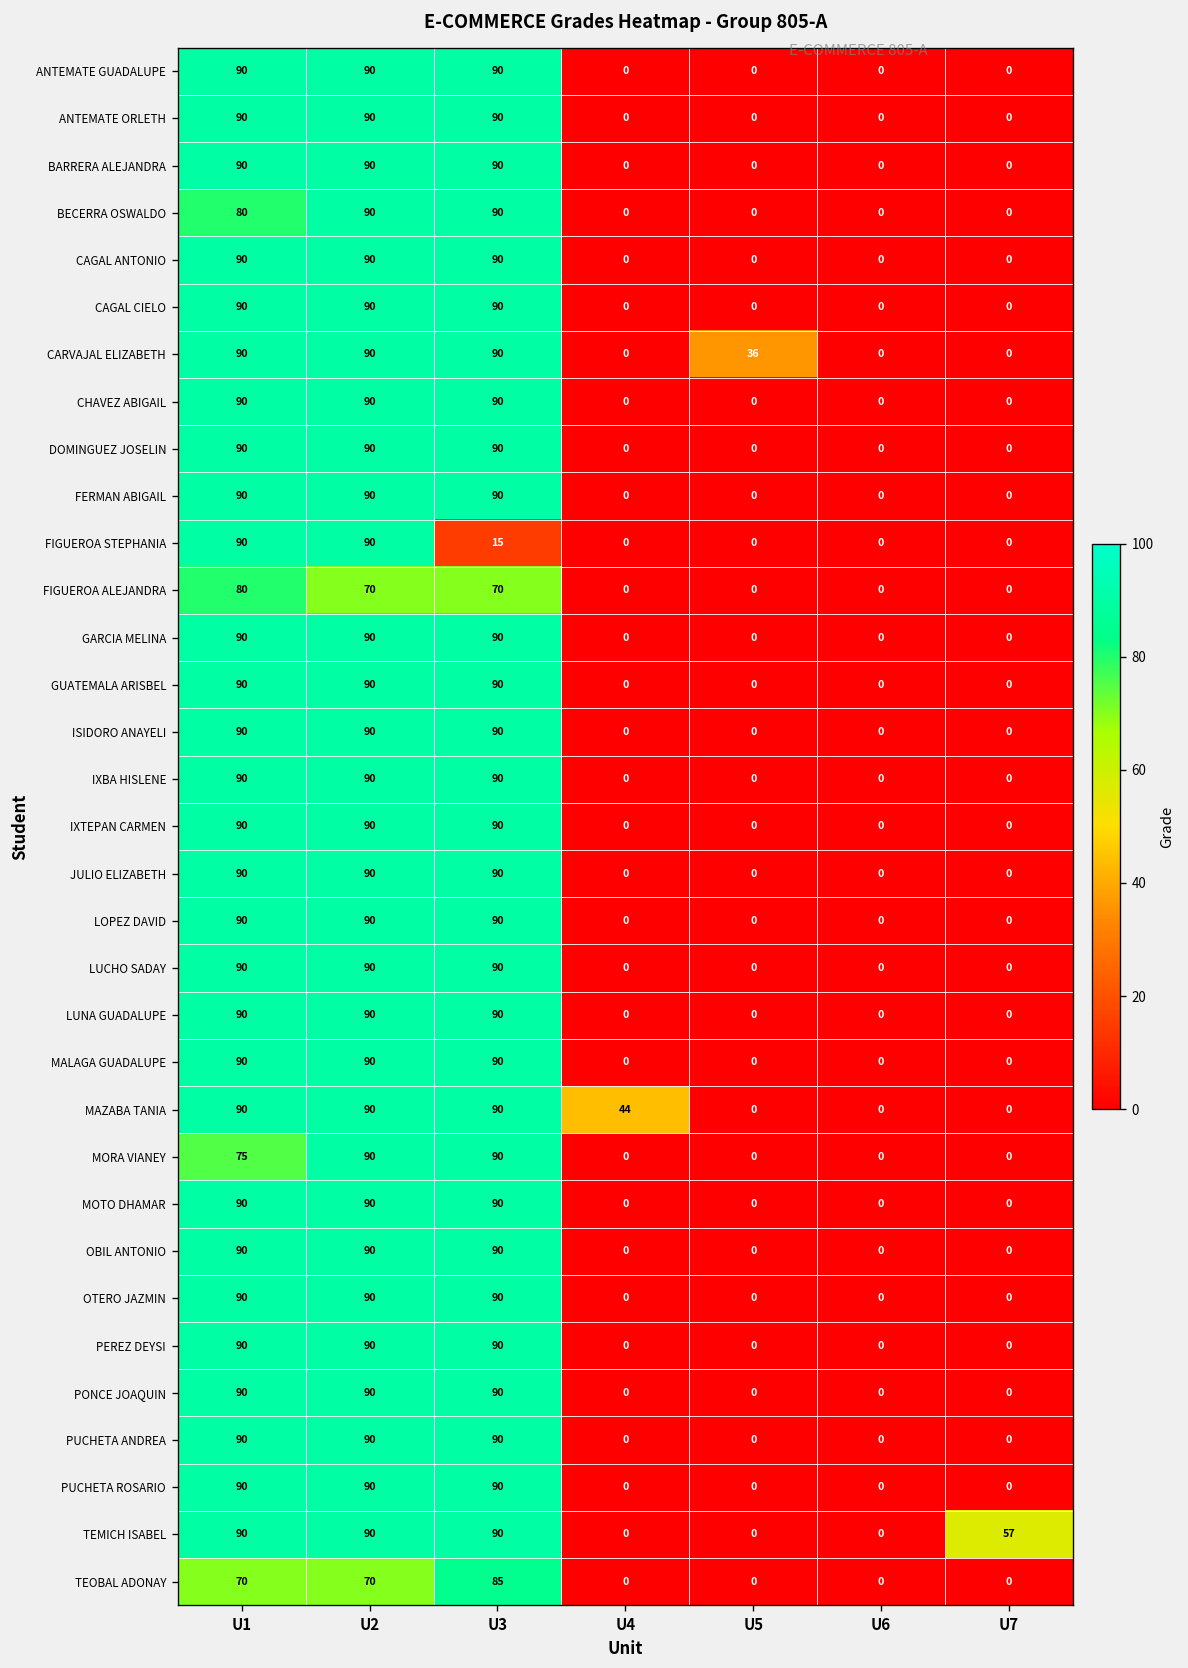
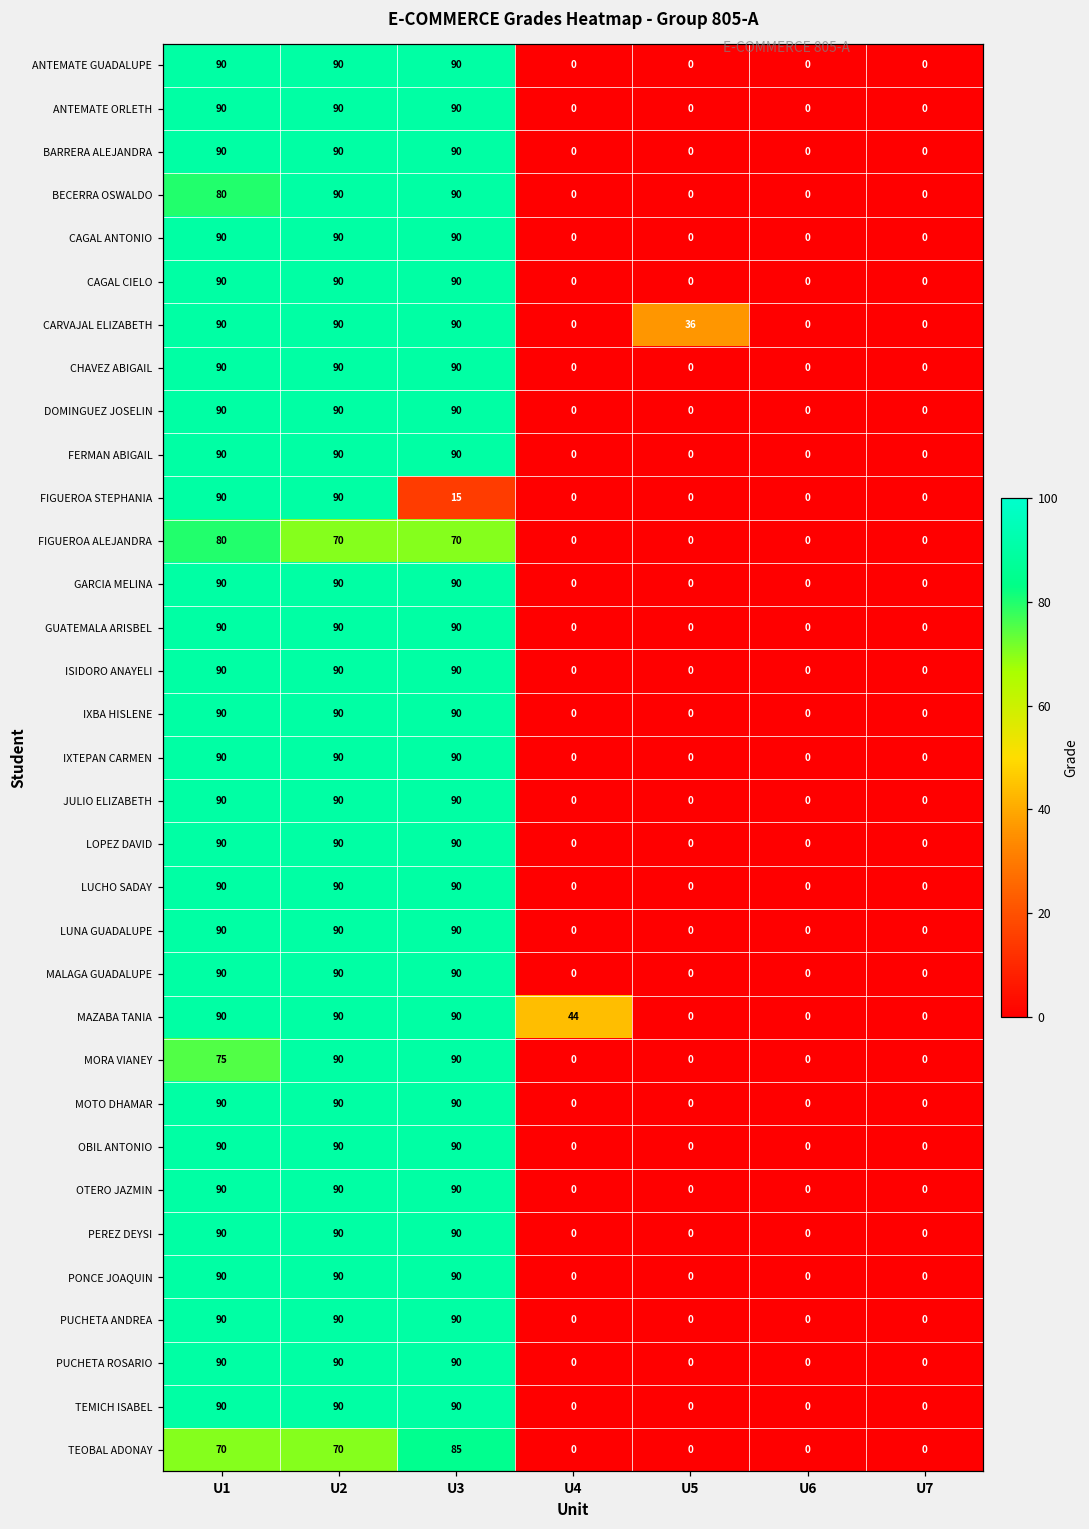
  {
    "TEMICH ISABEL": {
      "U1": 90,
      "U2": 90,
      "U3": 90,
      "U4": 0,
      "U5": 0,
      "U6": 0,
-     "U7": 57
+     "U7": 0
    }
  }
